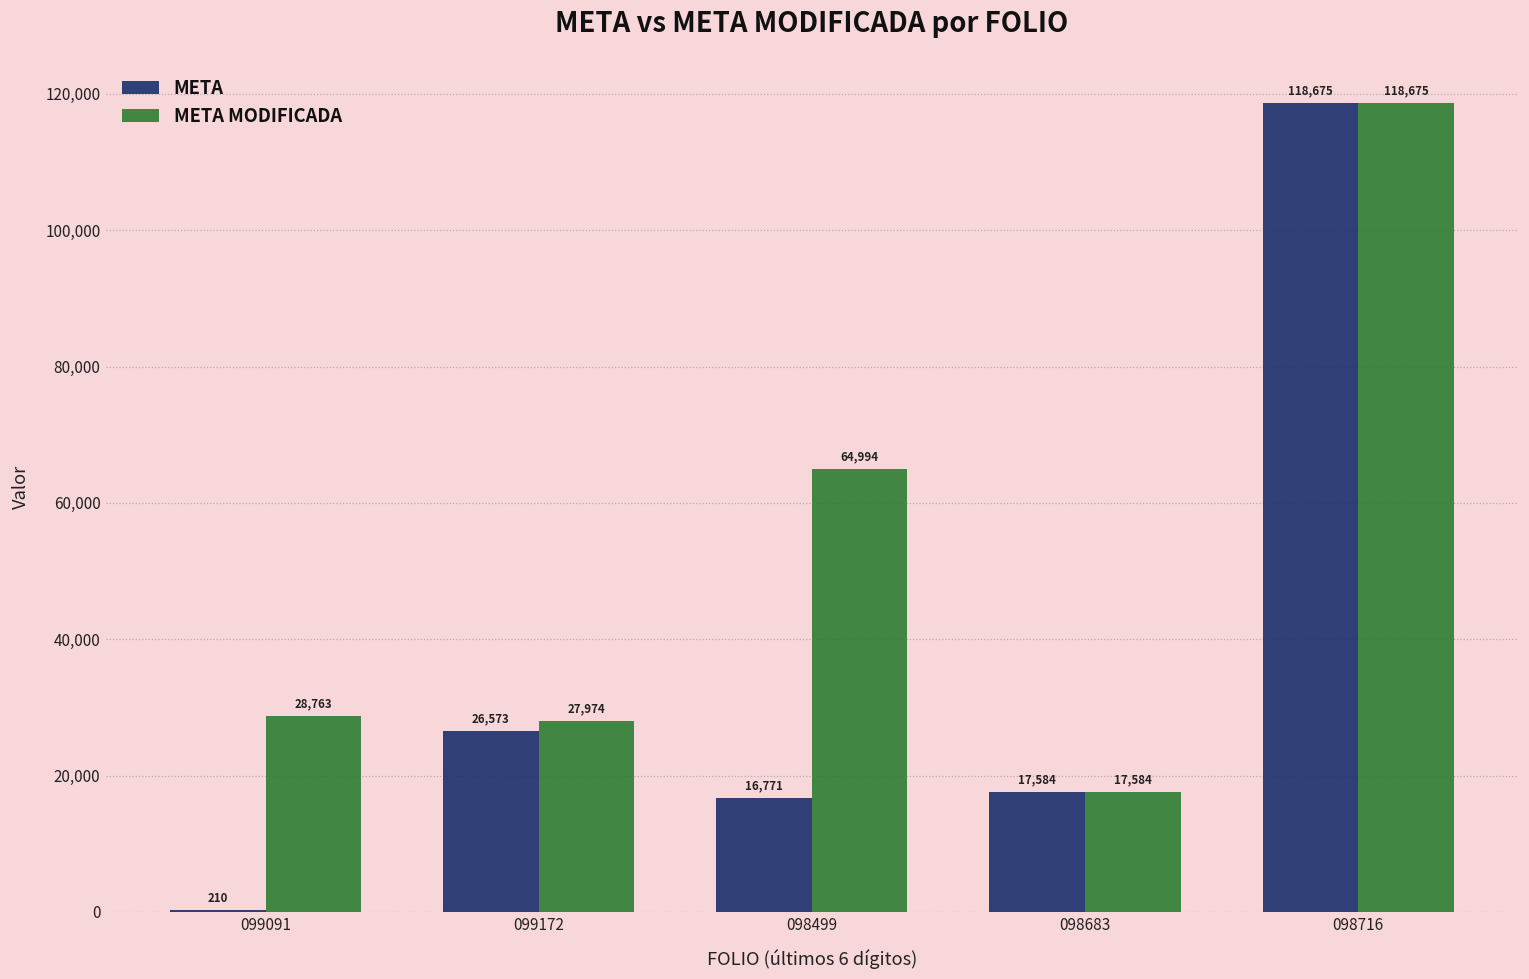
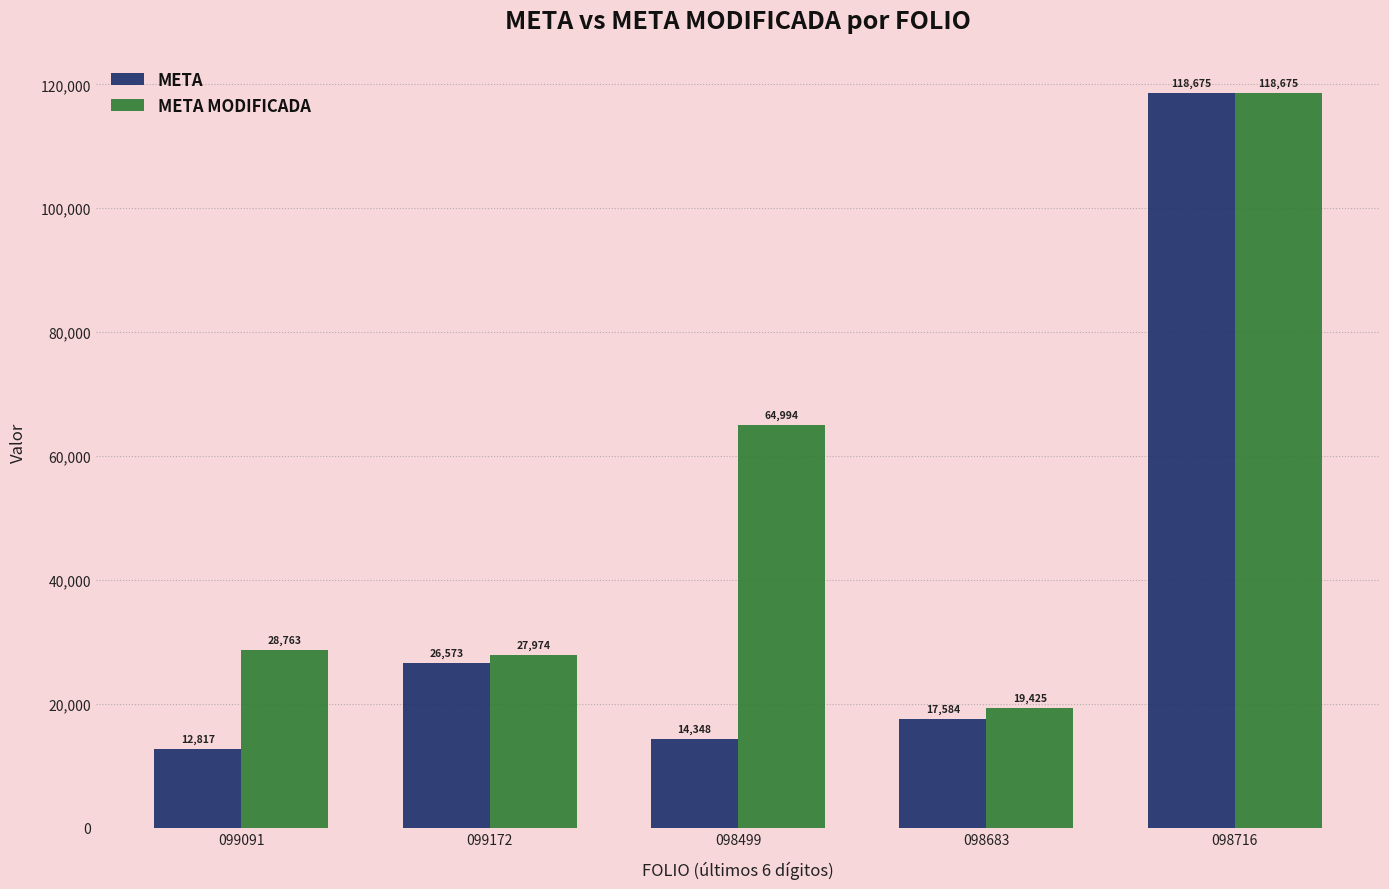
  {
    "META": {
-     "099091": "210",
+     "099091": "12,817",
      "099172": "26,573",
-     "098499": "16,771",
+     "098499": "14,348",
      "098683": "17,584",
      "098716": "118,675"
    },
    "META MODIFICADA": {
      "099091": "28,763",
      "099172": "27,974",
      "098499": "64,994",
-     "098683": "17,584",
+     "098683": "19,425",
      "098716": "118,675"
    }
  }
